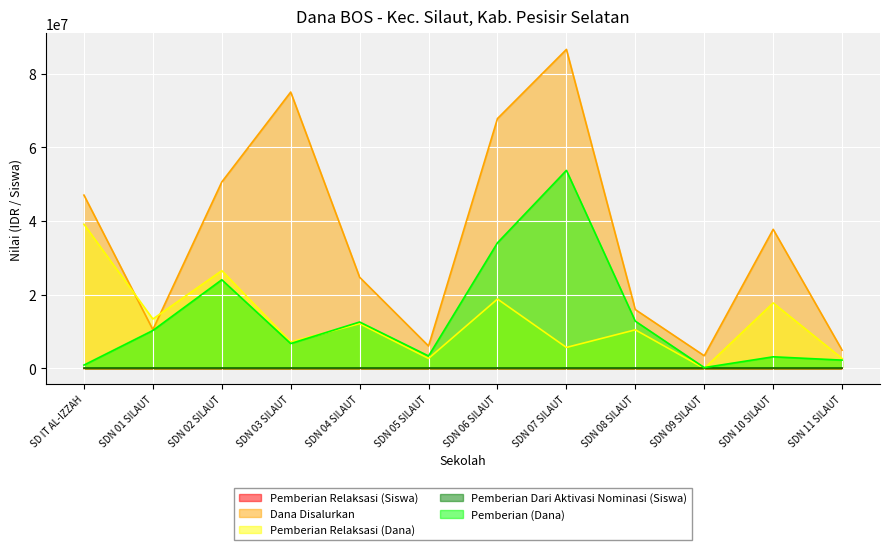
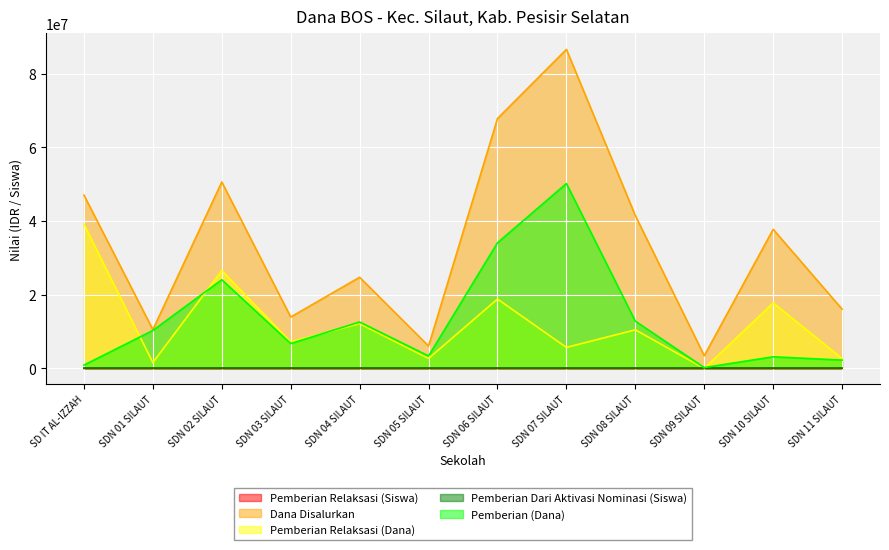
  {
    "Pemberian Dari Aktivasi Nominasi (Siswa)": {
      "SD IT AL-IZZAH": 0,
      "SDN 01 SILAUT": 0,
      "SDN 02 SILAUT": 0,
      "SDN 03 SILAUT": 0,
      "SDN 04 SILAUT": 0,
      "SDN 05 SILAUT": 0,
      "SDN 06 SILAUT": 0,
      "SDN 07 SILAUT": 0,
      "SDN 08 SILAUT": 0,
      "SDN 10 SILAUT": 0,
      "SDN 11 SILAUT": 0
    },
    "Dana Disalurkan": {
      "SD IT AL-IZZAH": 47000000,
      "SDN 02 SILAUT": 51000000,
-     "SDN 03 SILAUT": 75000000,
+     "SDN 03 SILAUT": 14000000,
      "SDN 04 SILAUT": 25000000,
      "SDN 05 SILAUT": 6000000,
      "SDN 06 SILAUT": 68000000,
      "SDN 07 SILAUT": 87000000,
-     "SDN 08 SILAUT": 16000000,
+     "SDN 08 SILAUT": 42000000,
      "SDN 09 SILAUT": 3000000,
      "SDN 10 SILAUT": 38000000,
-     "SDN 11 SILAUT": 5000000
+     "SDN 11 SILAUT": 16000000
    },
    "Pemberian Relaksasi (Dana)": {
      "SD IT AL-IZZAH": 39000000,
-     "SDN 01 SILAUT": 13000000,
+     "SDN 01 SILAUT": 2000000,
      "SDN 02 SILAUT": 27000000,
      "SDN 06 SILAUT": 19000000,
      "SDN 07 SILAUT": 6000000,
      "SDN 08 SILAUT": 10000000,
      "SDN 10 SILAUT": 18000000
    },
    "Pemberian (Dana)": {
      "SD IT AL-IZZAH": 1000000,
      "SDN 02 SILAUT": 24000000,
      "SDN 06 SILAUT": 34000000,
-     "SDN 07 SILAUT": 54000000,
+     "SDN 07 SILAUT": 50000000,
      "SDN 08 SILAUT": 13000000,
      "SDN 10 SILAUT": 3000000
    }
  }
